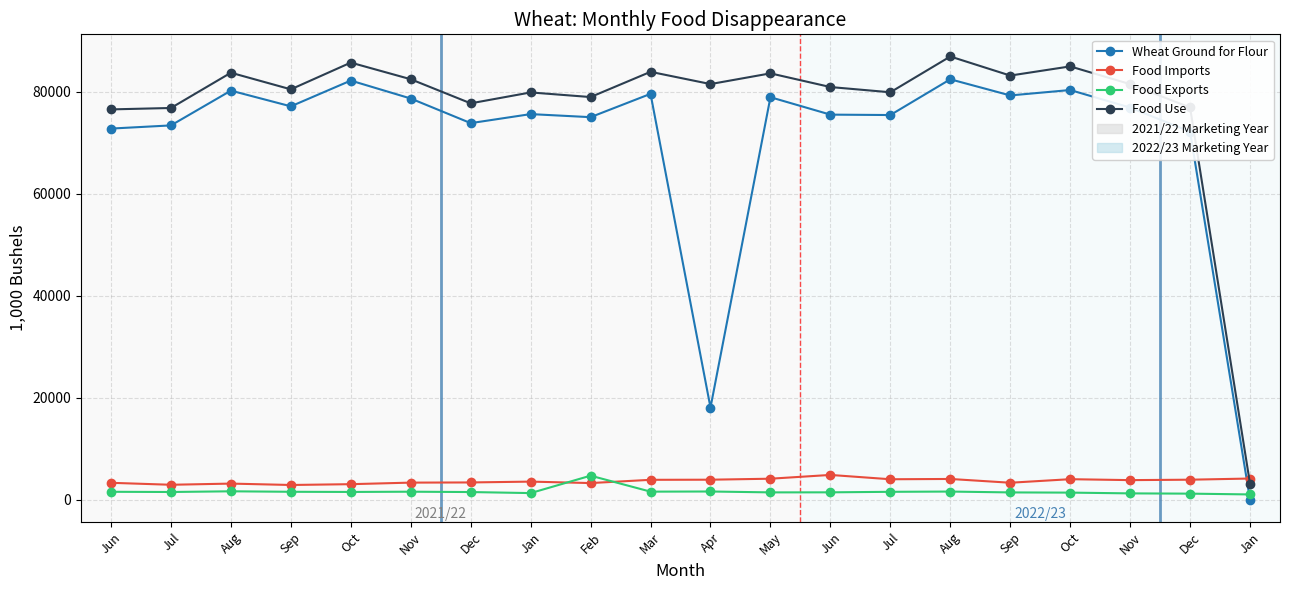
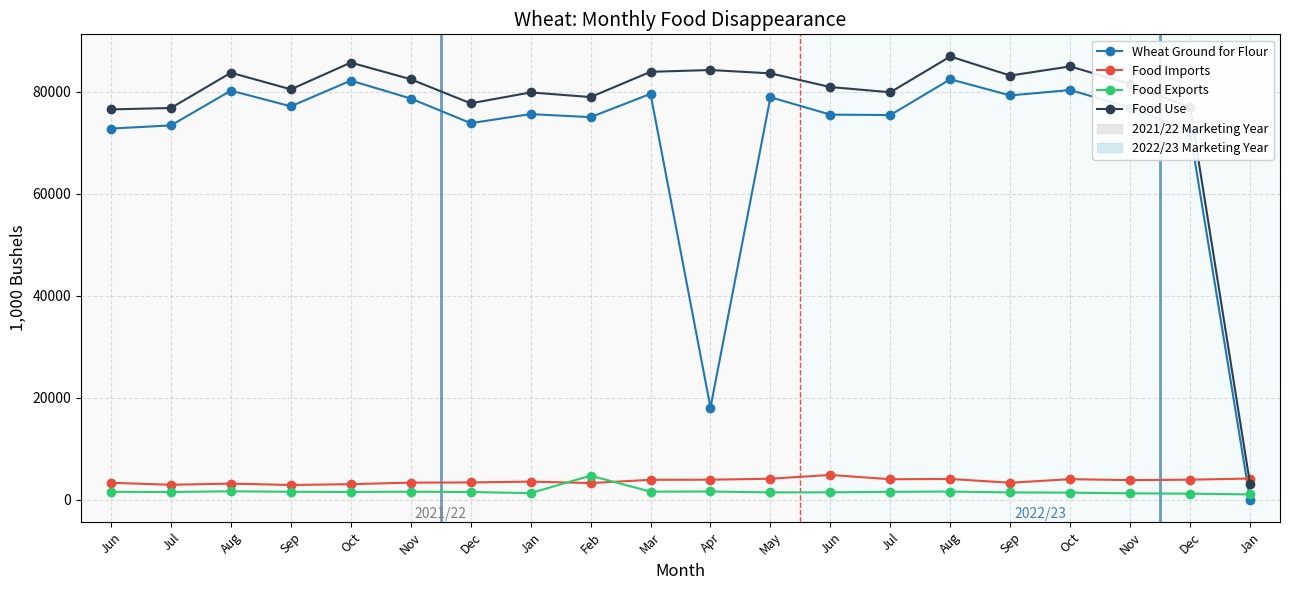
  {
    "Wheat Ground for Flour": {
      "Feb": 75000,
      "Mar": 80000,
      "Apr": 18000,
      "May": 79000
    },
    "Food Imports": {
      "Feb": 3000,
      "Mar": 4000,
      "Apr": 4000,
      "May": 4000
    },
    "Food Exports": {
      "Feb": 5000,
      "Mar": 2000,
      "Apr": 2000,
      "May": 1000
    },
    "Food Use": {
      "Feb": 79000,
      "Mar": 84000,
-     "Apr": 82000,
+     "Apr": 84000,
      "May": 84000
    }
  }
